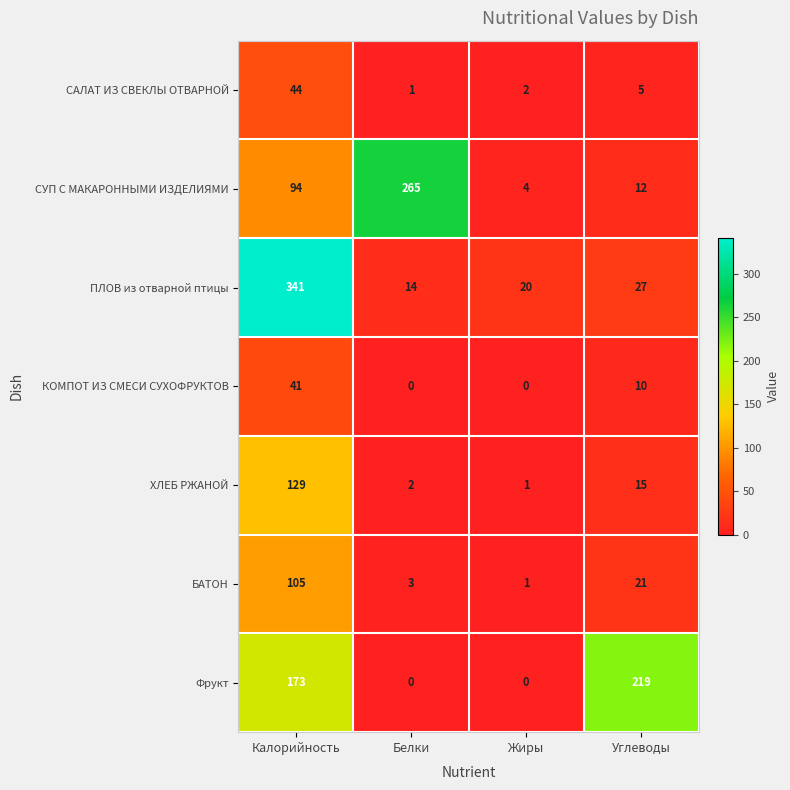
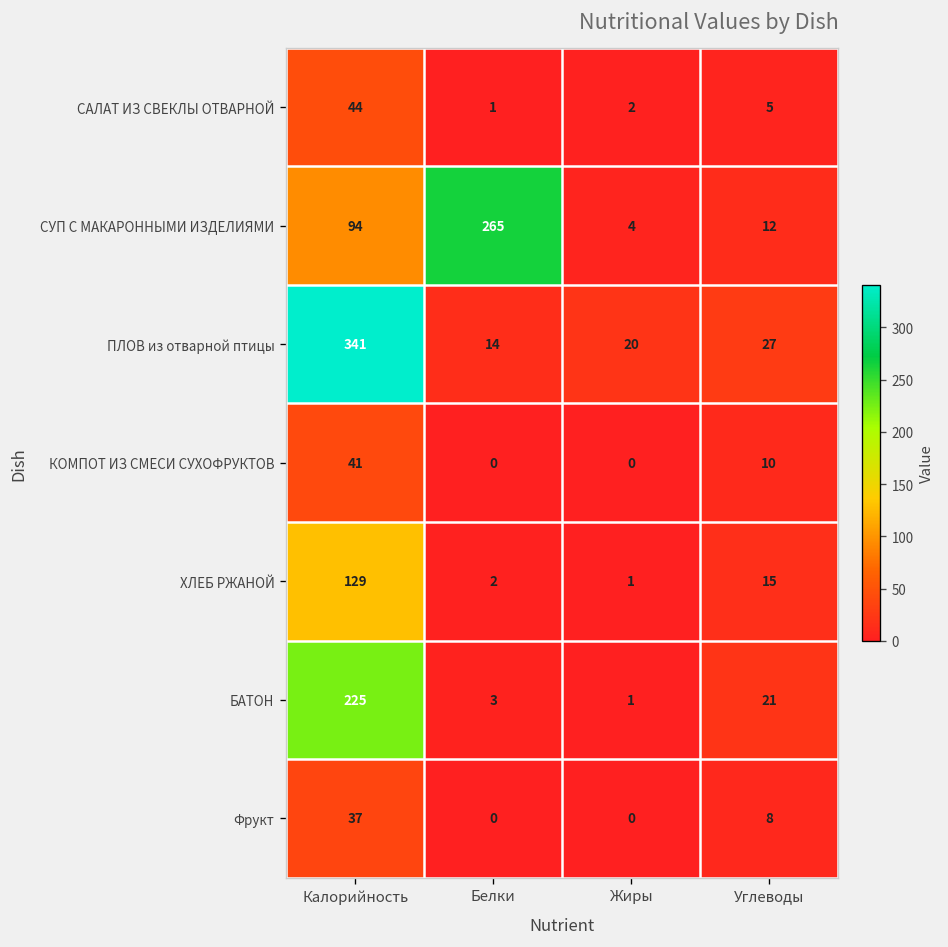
  {
    "САЛАТ ИЗ СВЕКЛЫ ОТВАРНОЙ": {
      "Калорийность": 44,
      "Белки": 1,
      "Жиры": 2,
      "Углеводы": 5
    },
    "СУП С МАКАРОННЫМИ ИЗДЕЛИЯМИ": {
      "Калорийность": 94,
      "Белки": 265,
      "Жиры": 4,
      "Углеводы": 12
    },
    "ПЛОВ из отварной птицы": {
      "Калорийность": 341,
      "Белки": 14,
      "Жиры": 20,
      "Углеводы": 27
    },
    "КОМПОТ ИЗ СМЕСИ СУХОФРУКТОВ": {
      "Калорийность": 41,
      "Белки": 0,
      "Жиры": 0,
      "Углеводы": 10
    },
    "ХЛЕБ РЖАНОЙ": {
      "Калорийность": 129,
      "Белки": 2,
      "Жиры": 1,
      "Углеводы": 15
    },
    "БАТОН": {
-     "Калорийность": 105,
+     "Калорийность": 225,
      "Белки": 3,
      "Жиры": 1,
      "Углеводы": 21
    },
    "Фрукт": {
-     "Калорийность": 173,
+     "Калорийность": 37,
      "Белки": 0,
      "Жиры": 0,
-     "Углеводы": 219
+     "Углеводы": 8
    }
  }
